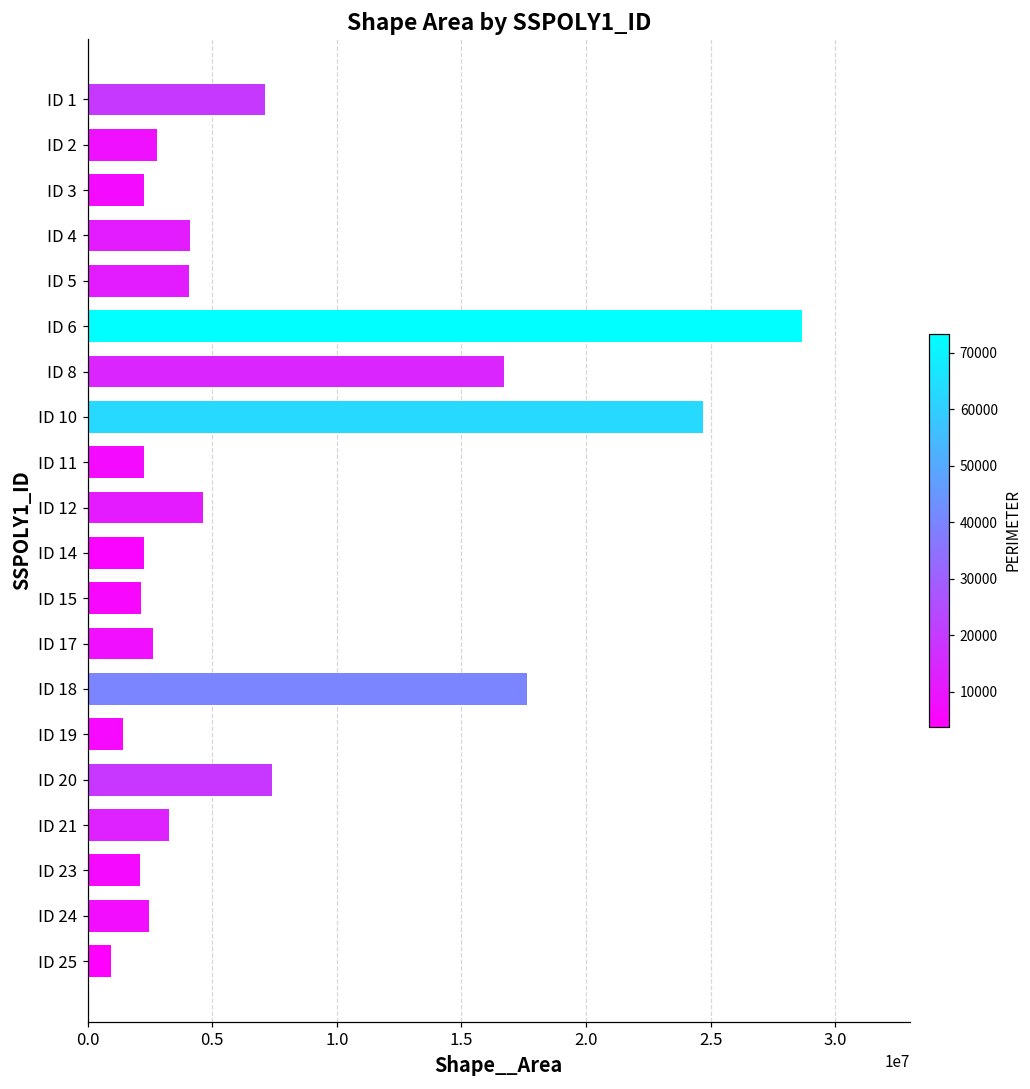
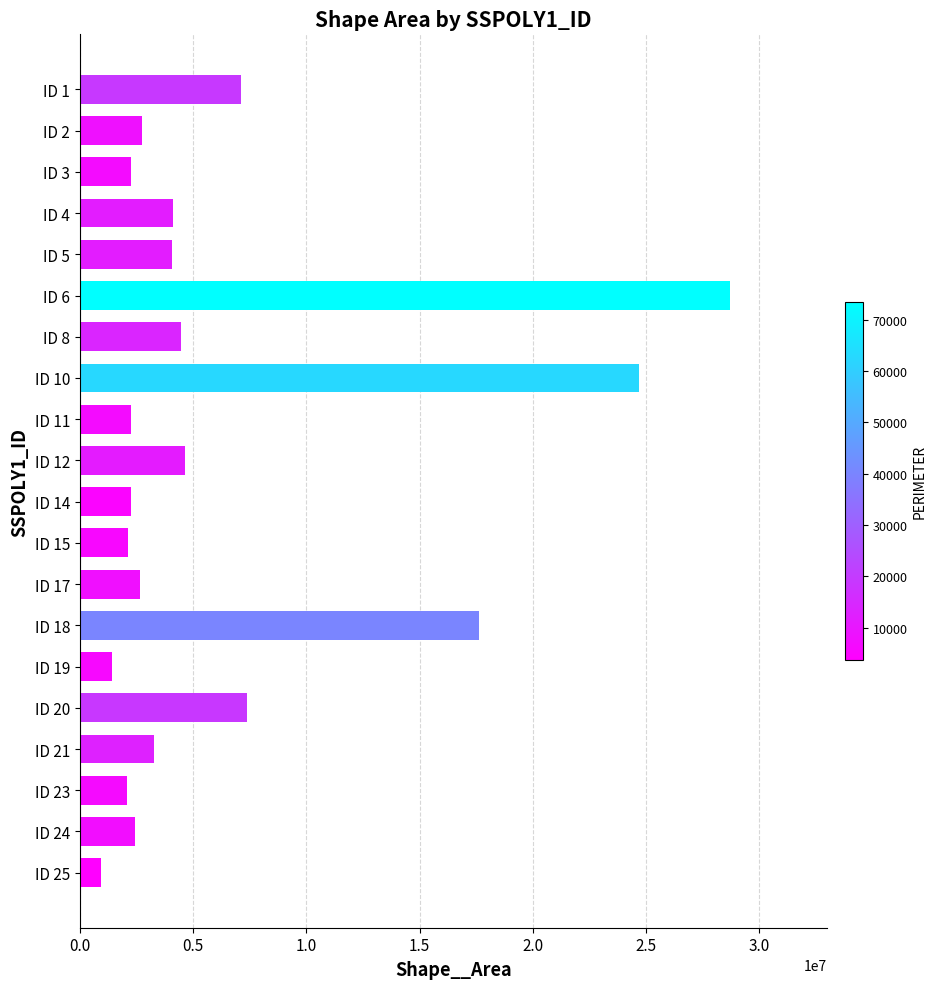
  {
    "ID 1": 7100000,
    "ID 2": 2800000,
    "ID 3": 2300000,
    "ID 4": 4100000,
    "ID 5": 4100000,
    "ID 6": 28700000,
-   "ID 8": 16700000,
+   "ID 8": 4500000,
    "ID 10": 24700000,
    "ID 11": 2300000,
    "ID 12": 4600000,
    "ID 14": 2300000,
    "ID 15": 2100000,
    "ID 17": 2600000,
    "ID 18": 17600000,
    "ID 19": 1400000,
    "ID 20": 7400000,
    "ID 21": 3300000,
    "ID 23": 2100000,
    "ID 24": 2500000,
    "ID 25": 900000
  }
